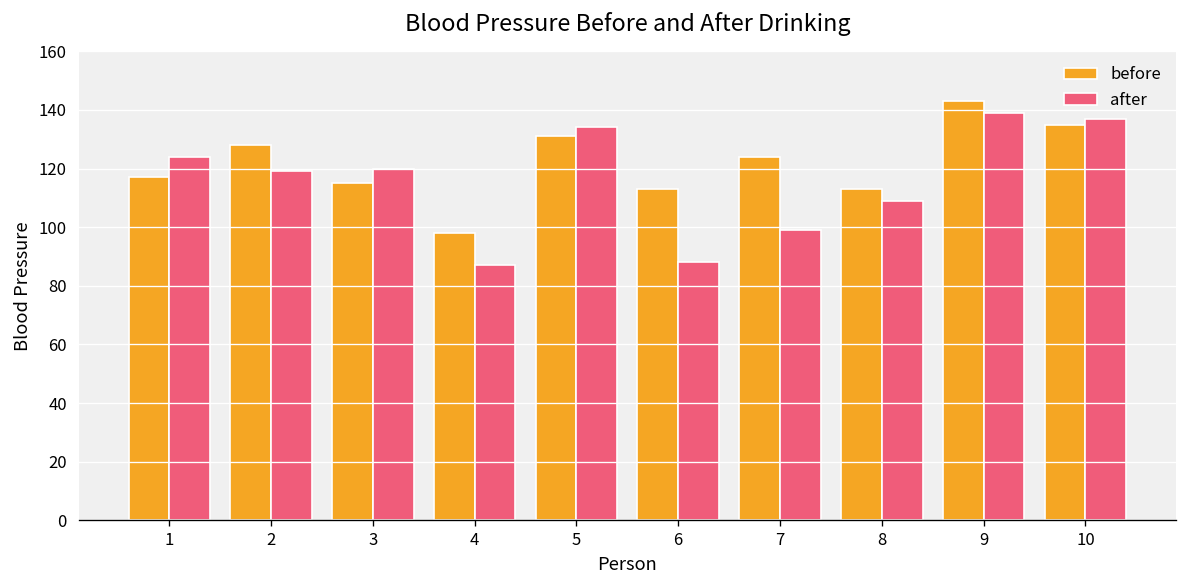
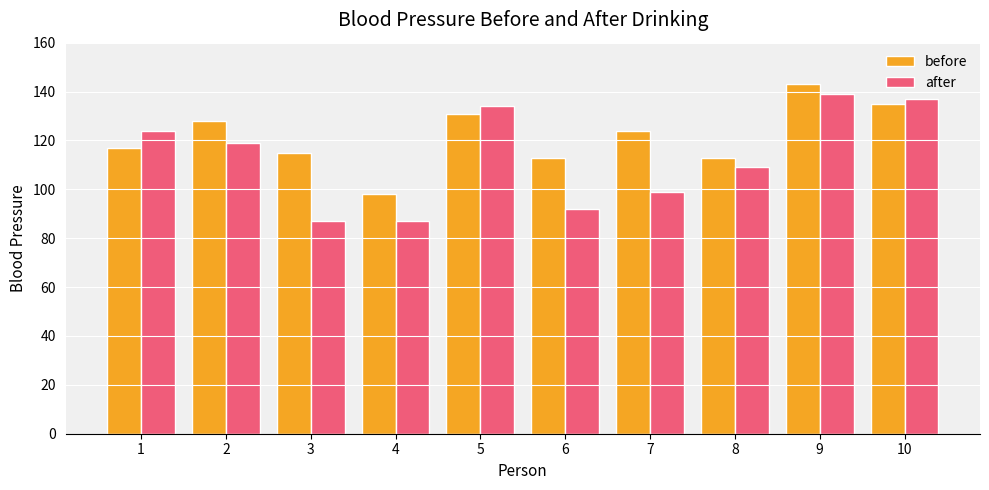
  {
    "before": {
      "1": 117,
      "2": 128,
      "3": 115,
      "4": 98,
      "5": 131,
      "6": 113,
      "7": 124,
      "8": 113,
      "9": 143,
      "10": 135
    },
    "after": {
      "1": 124,
      "2": 119,
-     "3": 120,
+     "3": 87,
      "4": 87,
      "5": 134,
-     "6": 88,
+     "6": 92,
      "7": 99,
      "8": 109,
      "9": 139,
      "10": 137
    }
  }
